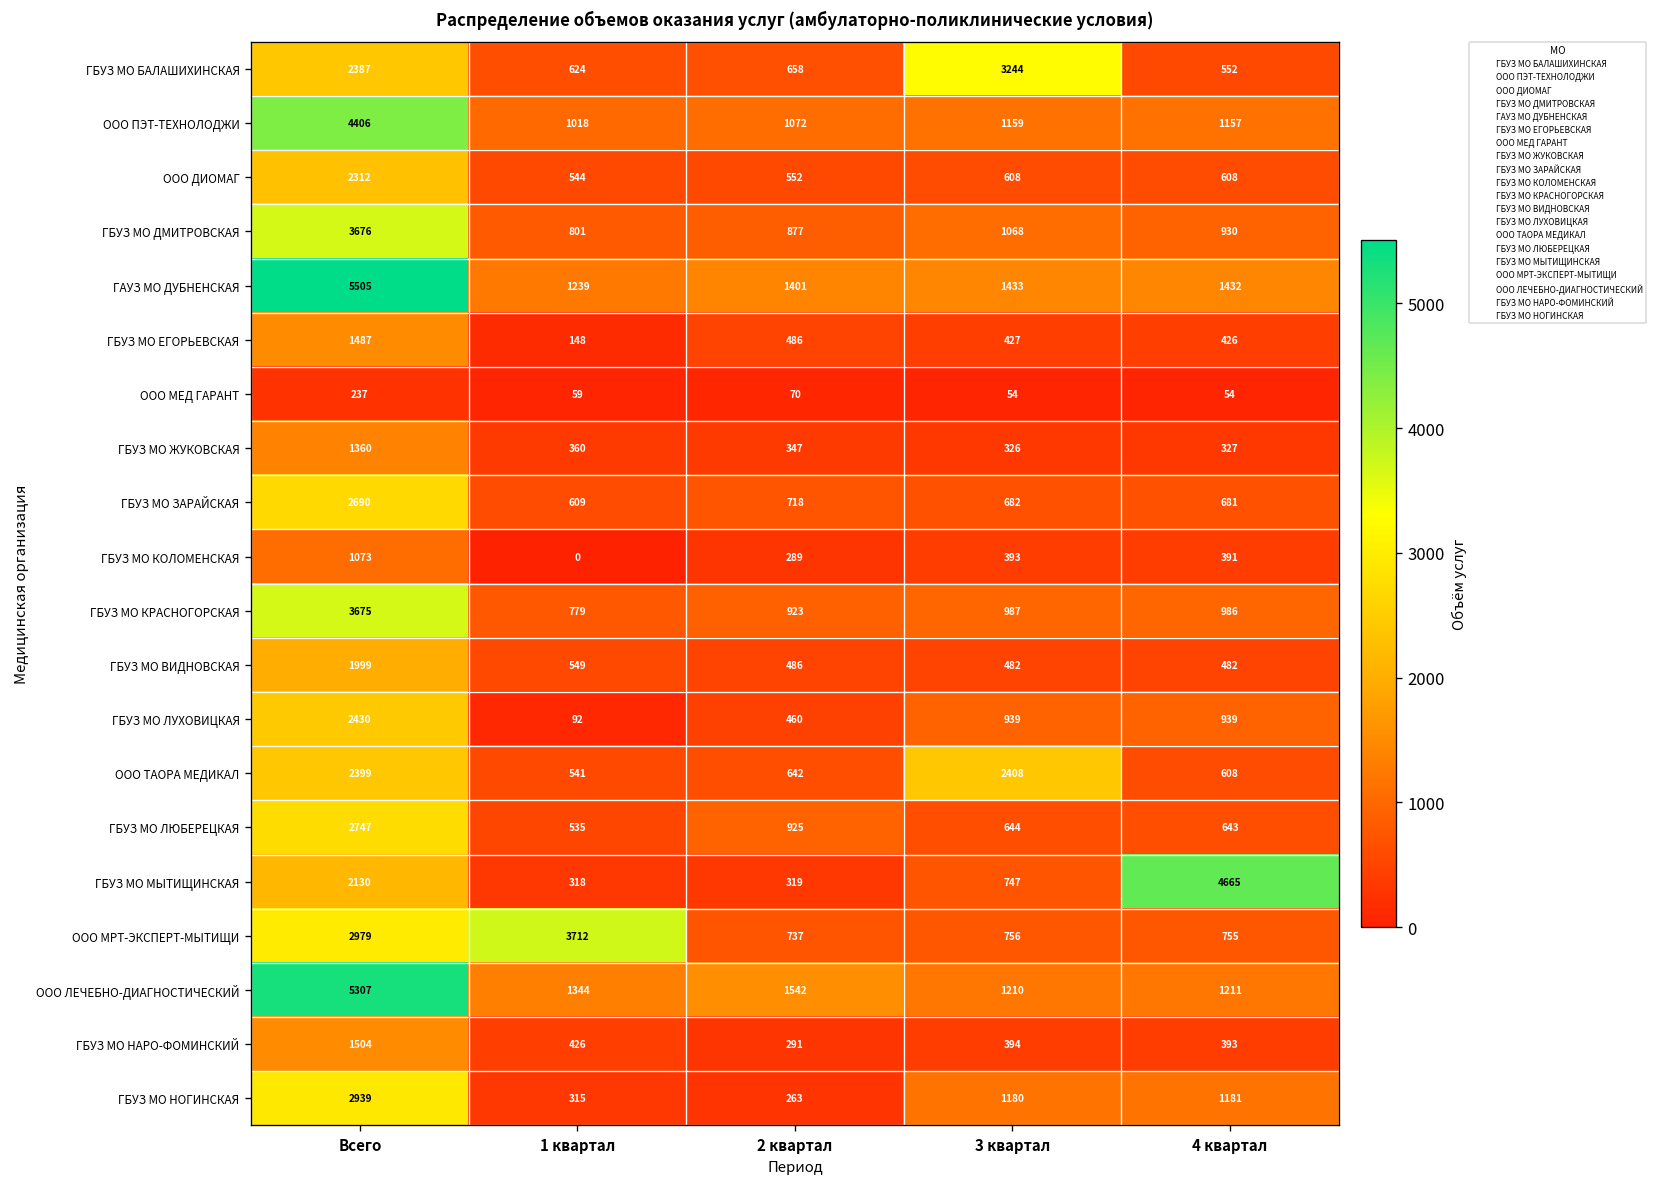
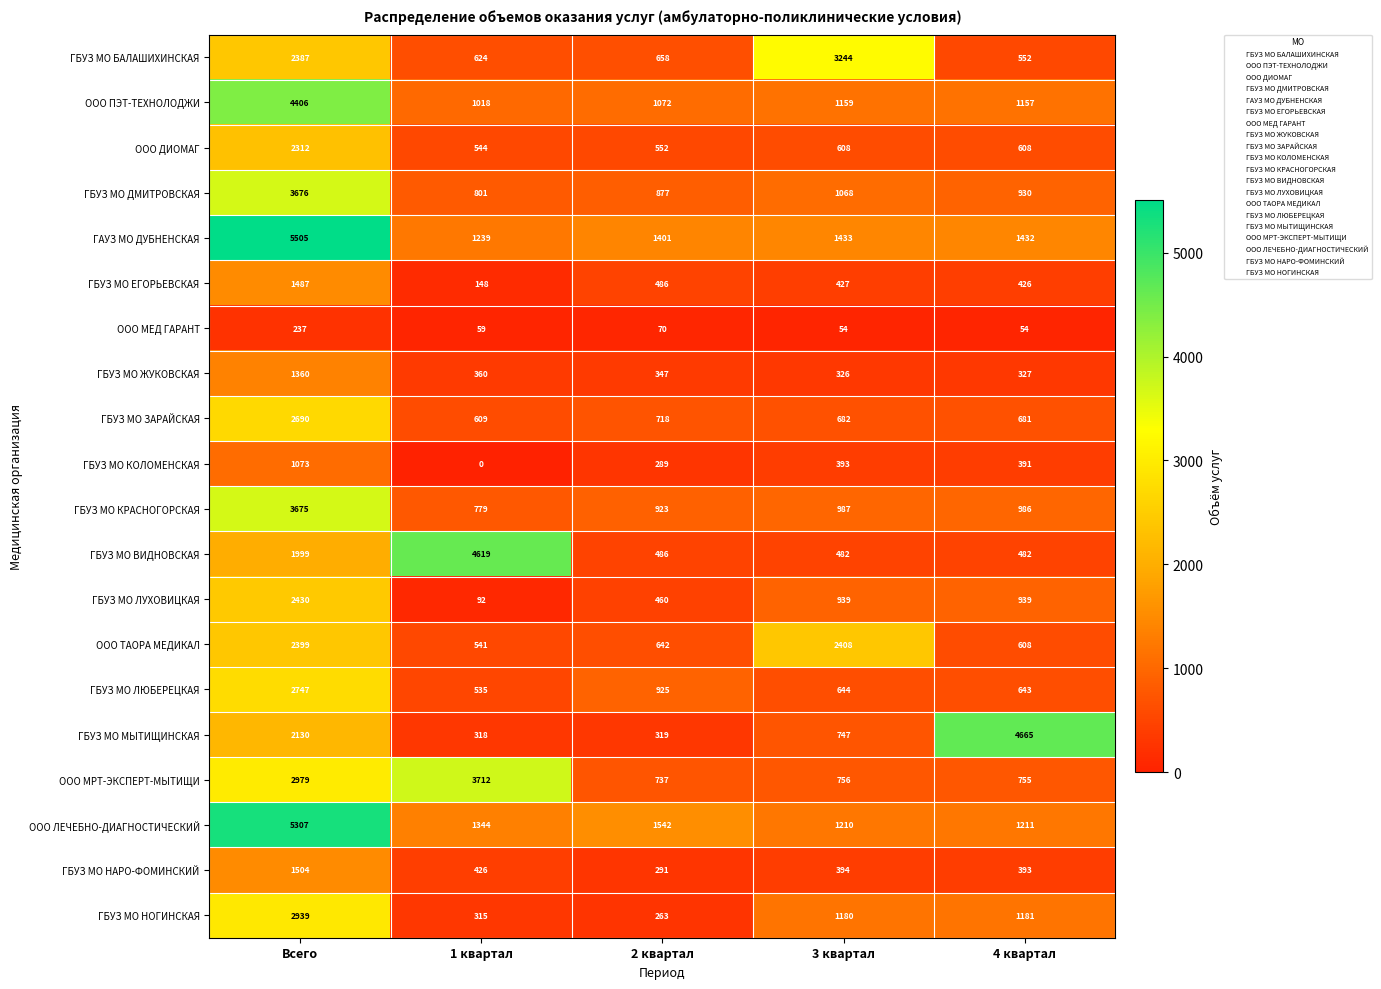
  {
    "ГБУЗ МО БАЛАШИХИНСКАЯ": {
      "Всего": 2387,
      "1 квартал": 624,
      "2 квартал": 658,
      "3 квартал": 3244,
      "4 квартал": 552
    },
    "ООО ПЭТ-ТЕХНОЛОДЖИ": {
      "Всего": 4406,
      "1 квартал": 1018,
      "2 квартал": 1072,
      "3 квартал": 1159,
      "4 квартал": 1157
    },
    "ООО ДИОМАГ": {
      "Всего": 2312,
      "1 квартал": 544,
      "2 квартал": 552,
      "3 квартал": 608,
      "4 квартал": 608
    },
    "ГБУЗ МО ДМИТРОВСКАЯ": {
      "Всего": 3676,
      "1 квартал": 801,
      "2 квартал": 877,
      "3 квартал": 1068,
      "4 квартал": 930
    },
    "ГАУЗ МО ДУБНЕНСКАЯ": {
      "Всего": 5505,
      "1 квартал": 1239,
      "2 квартал": 1401,
      "3 квартал": 1433,
      "4 квартал": 1432
    },
    "ГБУЗ МО ЕГОРЬЕВСКАЯ": {
      "Всего": 1487,
      "1 квартал": 148,
      "2 квартал": 486,
      "3 квартал": 427,
      "4 квартал": 426
    },
    "ООО МЕД ГАРАНТ": {
      "Всего": 237,
      "1 квартал": 59,
      "2 квартал": 70,
      "3 квартал": 54,
      "4 квартал": 54
    },
    "ГБУЗ МО ЖУКОВСКАЯ": {
      "Всего": 1360,
      "1 квартал": 360,
      "2 квартал": 347,
      "3 квартал": 326,
      "4 квартал": 327
    },
    "ГБУЗ МО ЗАРАЙСКАЯ": {
      "Всего": 2690,
      "1 квартал": 609,
      "2 квартал": 718,
      "3 квартал": 682,
      "4 квартал": 681
    },
    "ГБУЗ МО КОЛОМЕНСКАЯ": {
      "Всего": 1073,
      "1 квартал": 0,
      "2 квартал": 289,
      "3 квартал": 393,
      "4 квартал": 391
    },
    "ГБУЗ МО КРАСНОГОРСКАЯ": {
      "Всего": 3675,
      "1 квартал": 779,
      "2 квартал": 923,
      "3 квартал": 987,
      "4 квартал": 986
    },
    "ГБУЗ МО ВИДНОВСКАЯ": {
      "Всего": 1999,
-     "1 квартал": 549,
+     "1 квартал": 4619,
      "2 квартал": 486,
      "3 квартал": 482,
      "4 квартал": 482
    },
    "ГБУЗ МО ЛУХОВИЦКАЯ": {
      "Всего": 2430,
      "1 квартал": 92,
      "2 квартал": 460,
      "3 квартал": 939,
      "4 квартал": 939
    },
    "ООО ТАОРА МЕДИКАЛ": {
      "Всего": 2399,
      "1 квартал": 541,
      "2 квартал": 642,
      "3 квартал": 2408,
      "4 квартал": 608
    },
    "ГБУЗ МО ЛЮБЕРЕЦКАЯ": {
      "Всего": 2747,
      "1 квартал": 535,
      "2 квартал": 925,
      "3 квартал": 644,
      "4 квартал": 643
    },
    "ГБУЗ МО МЫТИЩИНСКАЯ": {
      "Всего": 2130,
      "1 квартал": 318,
      "2 квартал": 319,
      "3 квартал": 747,
      "4 квартал": 4665
    },
    "ООО МРТ-ЭКСПЕРТ-МЫТИЩИ": {
      "Всего": 2979,
      "1 квартал": 3712,
      "2 квартал": 737,
      "3 квартал": 756,
      "4 квартал": 755
    },
    "ООО ЛЕЧЕБНО-ДИАГНОСТИЧЕСКИЙ": {
      "Всего": 5307,
      "1 квартал": 1344,
      "2 квартал": 1542,
      "3 квартал": 1210,
      "4 квартал": 1211
    },
    "ГБУЗ МО НАРО-ФОМИНСКИЙ": {
      "Всего": 1504,
      "1 квартал": 426,
      "2 квартал": 291,
      "3 квартал": 394,
      "4 квартал": 393
    },
    "ГБУЗ МО НОГИНСКАЯ": {
      "Всего": 2939,
      "1 квартал": 315,
      "2 квартал": 263,
      "3 квартал": 1180,
      "4 квартал": 1181
    }
  }
